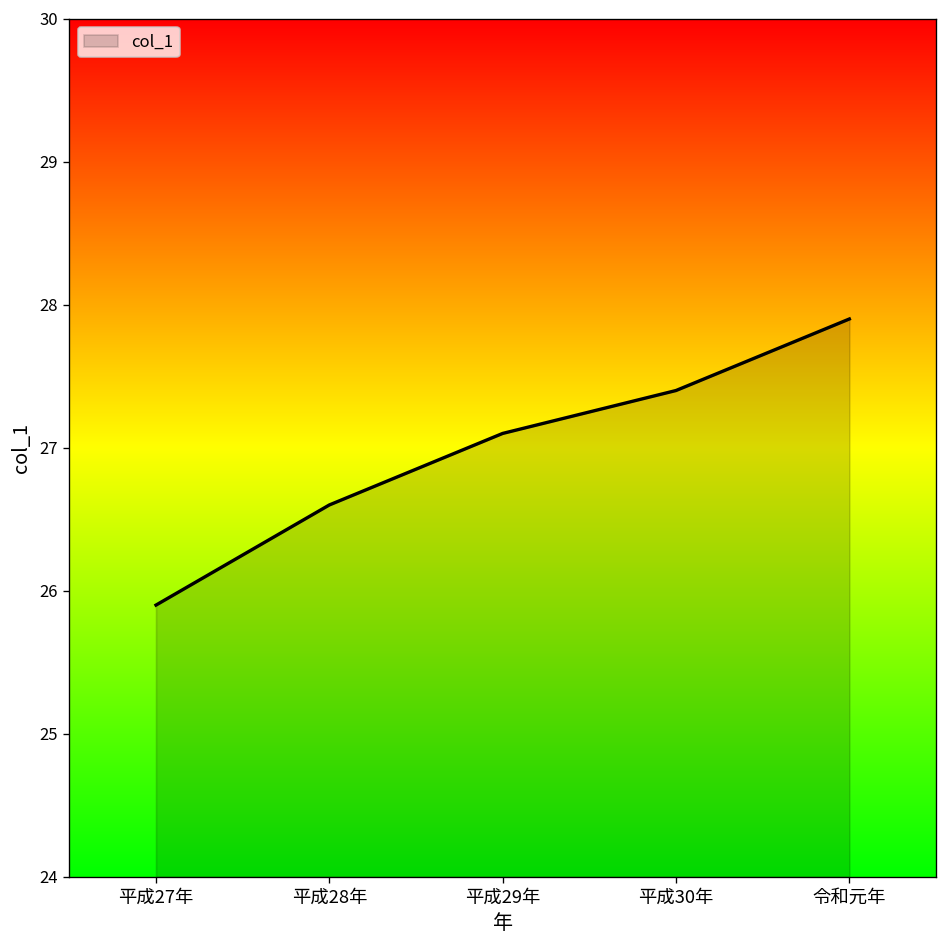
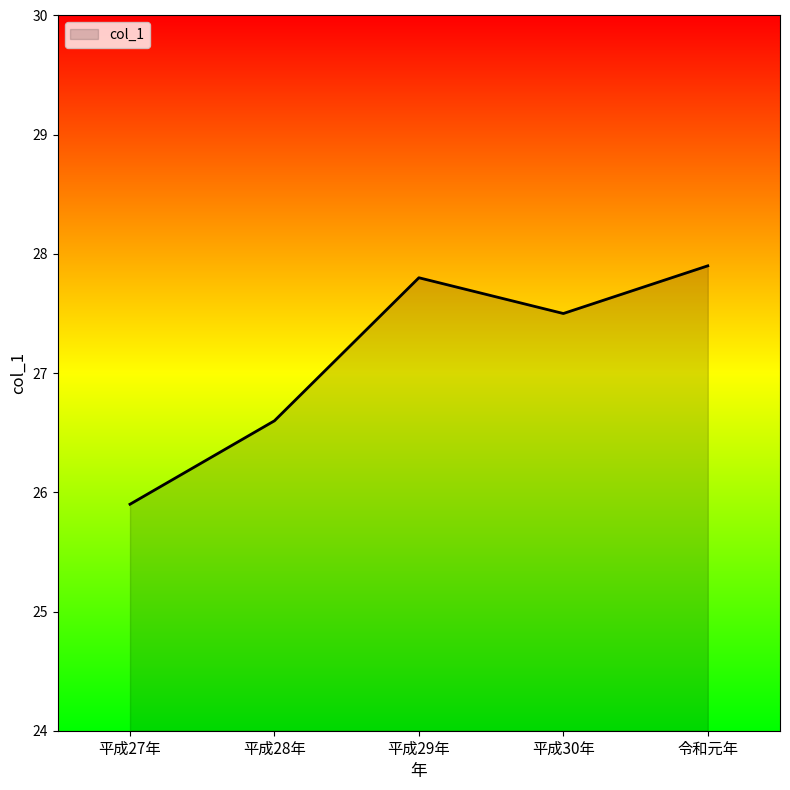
  {
    "平成27年": 25.9,
    "平成28年": 26.6,
-   "平成29年": 27.1,
-   "平成30年": 27.4,
+   "平成29年": 27.8,
+   "平成30年": 27.5,
    "令和元年": 27.9
  }
